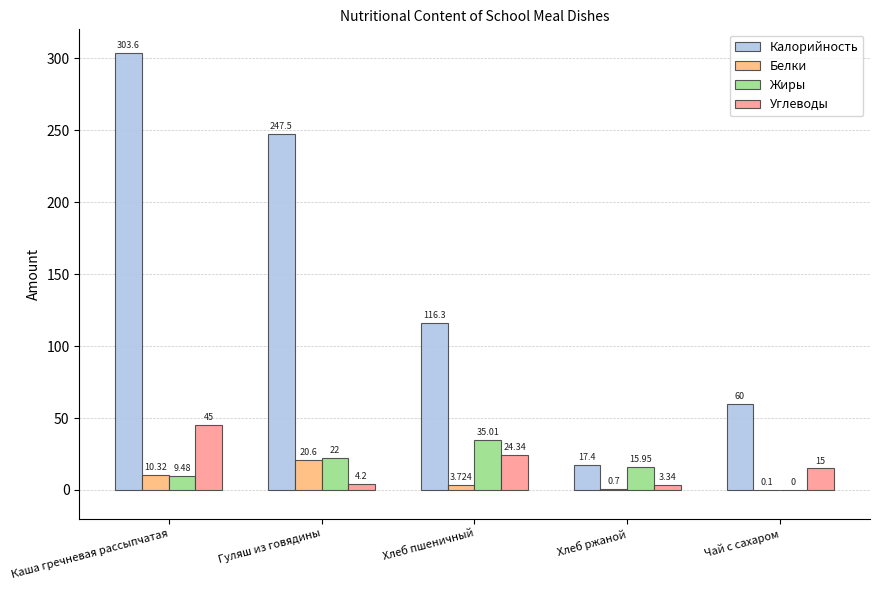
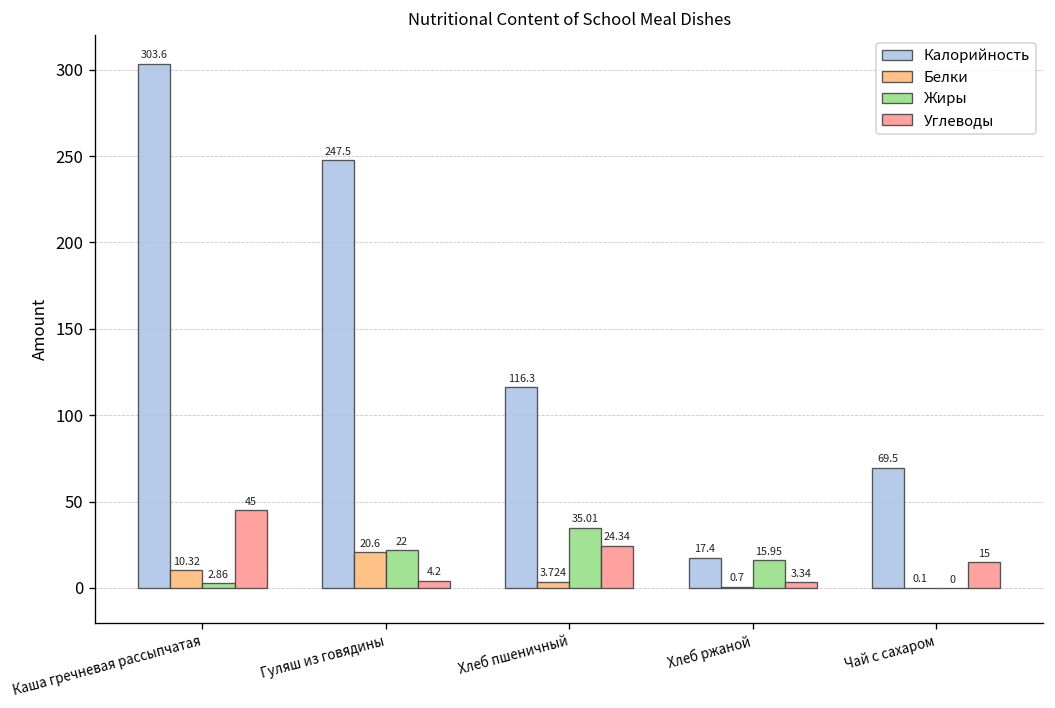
  {
    "Калорийность": {
      "Каша гречневая рассыпчатая": 303.6,
      "Гуляш из говядины": 247.5,
      "Хлеб пшеничный": 116.3,
      "Хлеб ржаной": 17.4,
-     "Чай с сахаром": 60
+     "Чай с сахаром": 69.5
    },
    "Жиры": {
-     "Каша гречневая рассыпчатая": 9.48,
+     "Каша гречневая рассыпчатая": 2.86,
      "Гуляш из говядины": 22,
      "Хлеб пшеничный": 35.01,
      "Хлеб ржаной": 15.95,
      "Чай с сахаром": 0
    }
  }
